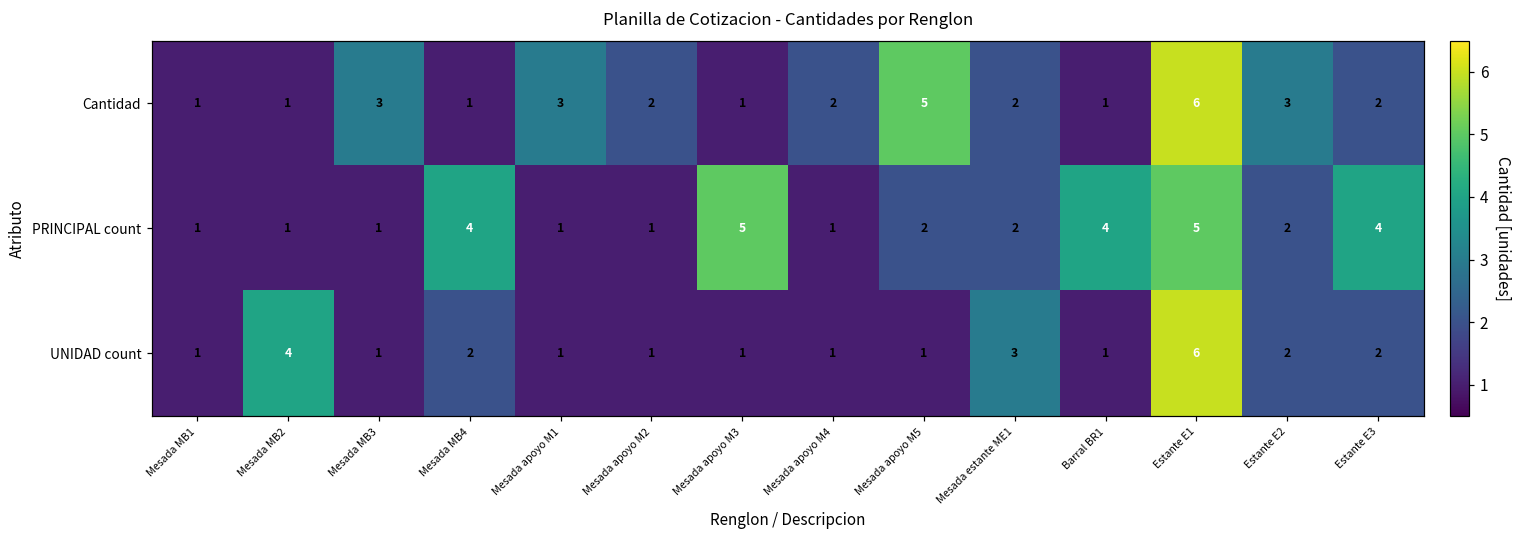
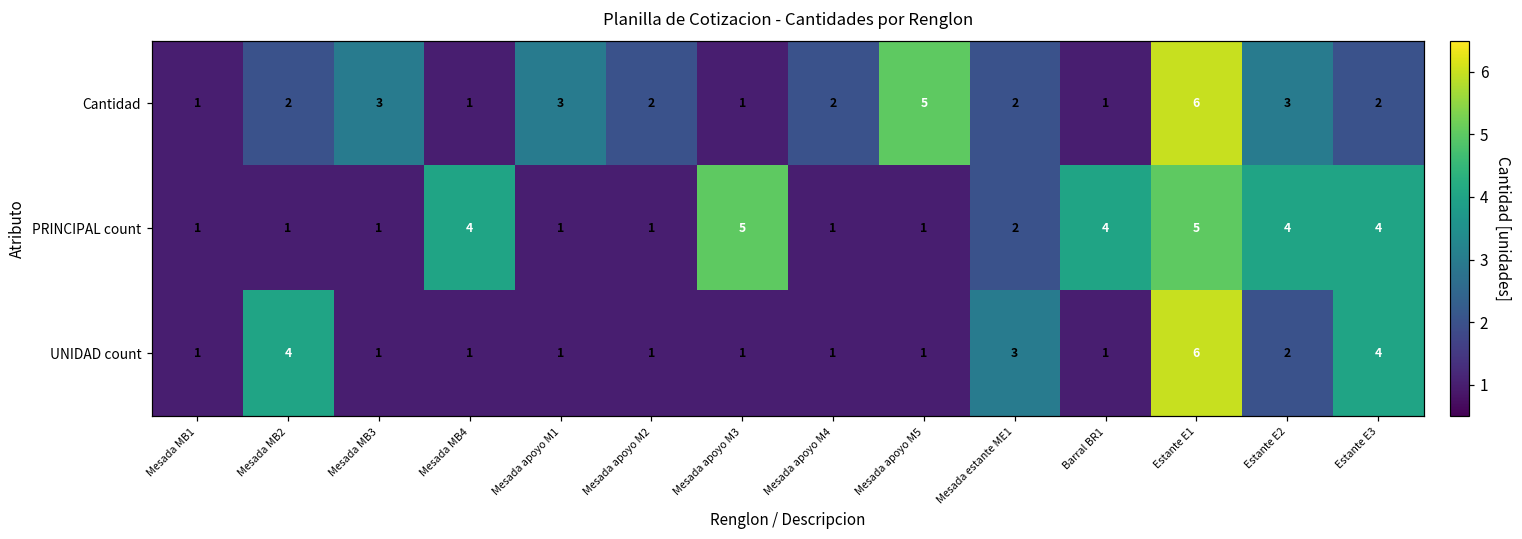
  {
    "Cantidad": {
      "Mesada MB1": 1,
-     "Mesada MB2": 1,
+     "Mesada MB2": 2,
      "Mesada MB3": 3,
      "Mesada MB4": 1,
      "Mesada apoyo M1": 3,
      "Mesada apoyo M2": 2,
      "Mesada apoyo M3": 1,
      "Mesada apoyo M4": 2,
      "Mesada apoyo M5": 5,
      "Mesada estante ME1": 2,
      "Barral BR1": 1,
      "Estante E1": 6,
      "Estante E2": 3,
      "Estante E3": 2
    },
    "PRINCIPAL count": {
      "Mesada MB1": 1,
      "Mesada MB2": 1,
      "Mesada MB3": 1,
      "Mesada MB4": 4,
      "Mesada apoyo M1": 1,
      "Mesada apoyo M2": 1,
      "Mesada apoyo M3": 5,
      "Mesada apoyo M4": 1,
-     "Mesada apoyo M5": 2,
+     "Mesada apoyo M5": 1,
      "Mesada estante ME1": 2,
      "Barral BR1": 4,
      "Estante E1": 5,
-     "Estante E2": 2,
+     "Estante E2": 4,
      "Estante E3": 4
    },
    "UNIDAD count": {
      "Mesada MB1": 1,
      "Mesada MB2": 4,
      "Mesada MB3": 1,
-     "Mesada MB4": 2,
+     "Mesada MB4": 1,
      "Mesada apoyo M1": 1,
      "Mesada apoyo M2": 1,
      "Mesada apoyo M3": 1,
      "Mesada apoyo M4": 1,
      "Mesada apoyo M5": 1,
      "Mesada estante ME1": 3,
      "Barral BR1": 1,
      "Estante E1": 6,
      "Estante E2": 2,
-     "Estante E3": 2
+     "Estante E3": 4
    }
  }
